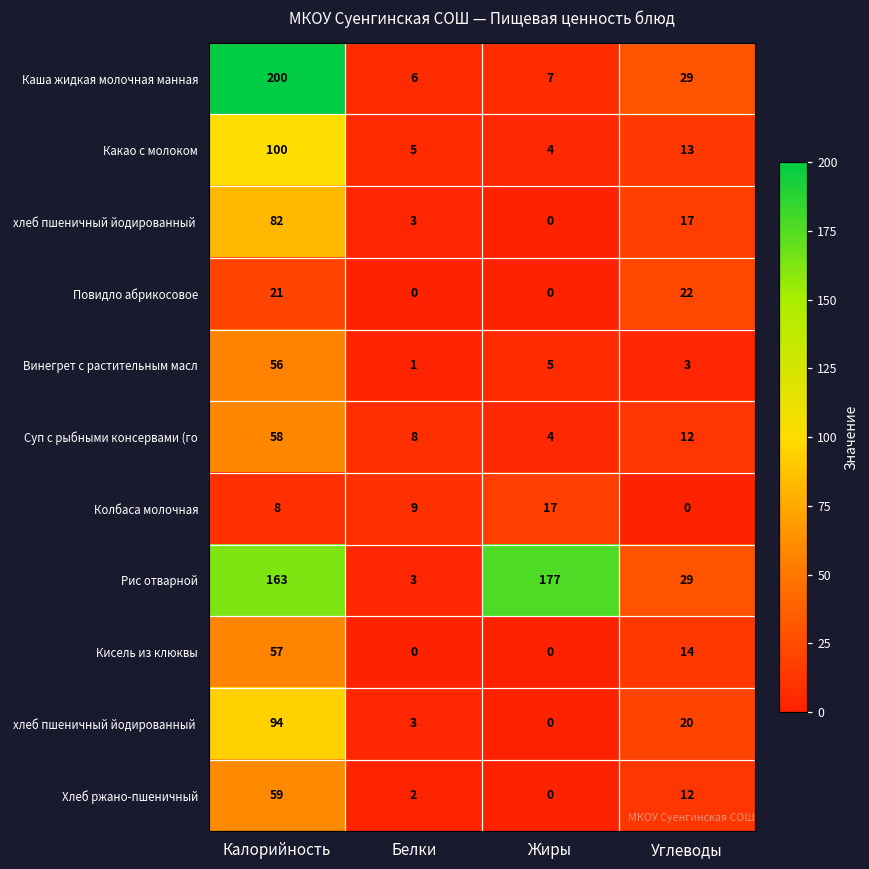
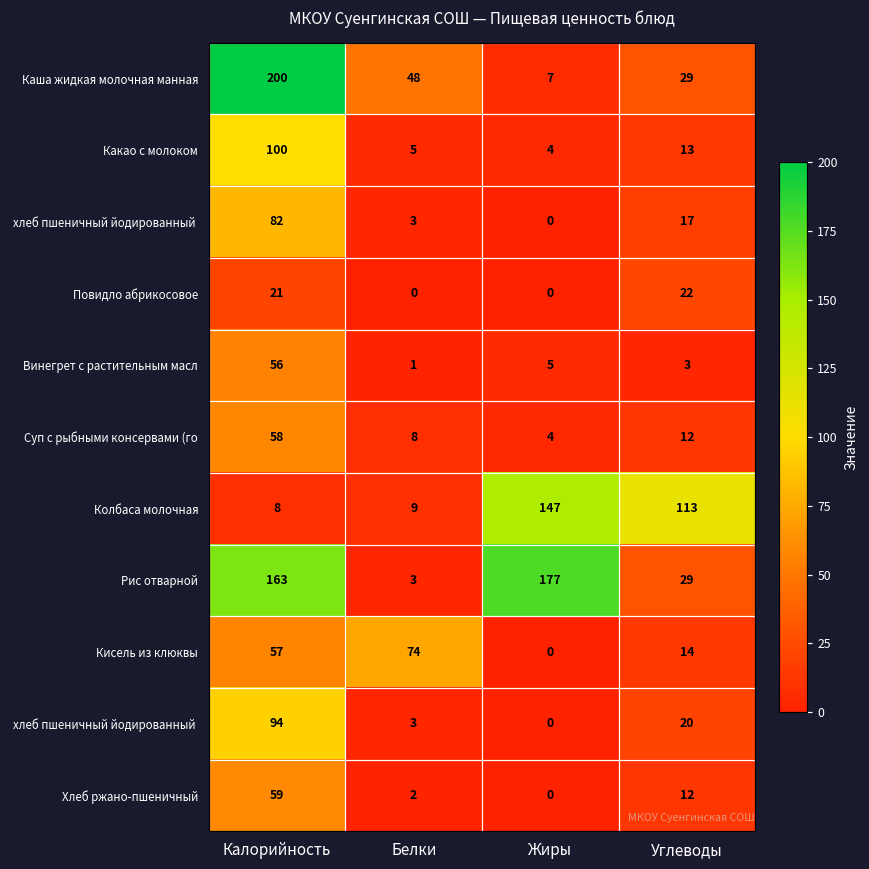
  {
    "Каша жидкая молочная манная": {
      "Калорийность": 200,
-     "Белки": 6,
+     "Белки": 48,
      "Жиры": 7,
      "Углеводы": 29
    },
    "Какао с молоком": {
      "Калорийность": 100,
      "Белки": 5,
      "Жиры": 4,
      "Углеводы": 13
    },
    "Повидло абрикосовое": {
      "Калорийность": 21,
      "Белки": 0,
      "Жиры": 0,
      "Углеводы": 22
    },
    "Винегрет с растительным масл": {
      "Калорийность": 56,
      "Белки": 1,
      "Жиры": 5,
      "Углеводы": 3
    },
    "Суп с рыбными консервами (го": {
      "Калорийность": 58,
      "Белки": 8,
      "Жиры": 4,
      "Углеводы": 12
    },
    "Колбаса молочная": {
      "Калорийность": 8,
      "Белки": 9,
-     "Жиры": 17,
-     "Углеводы": 0
+     "Жиры": 147,
+     "Углеводы": 113
    },
    "Рис отварной": {
      "Калорийность": 163,
      "Белки": 3,
      "Жиры": 177,
      "Углеводы": 29
    },
    "Кисель из клюквы": {
      "Калорийность": 57,
-     "Белки": 0,
+     "Белки": 74,
      "Жиры": 0,
      "Углеводы": 14
    },
    "Хлеб ржано-пшеничный": {
      "Калорийность": 59,
      "Белки": 2,
      "Жиры": 0
    }
  }
